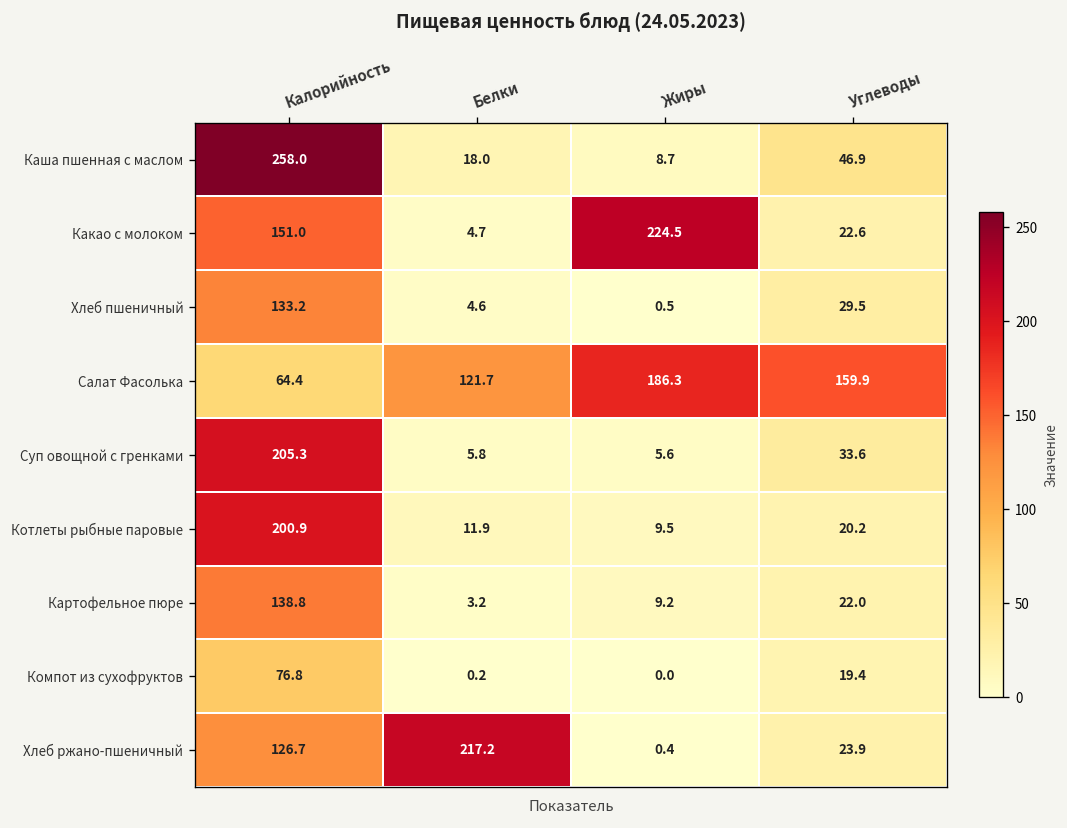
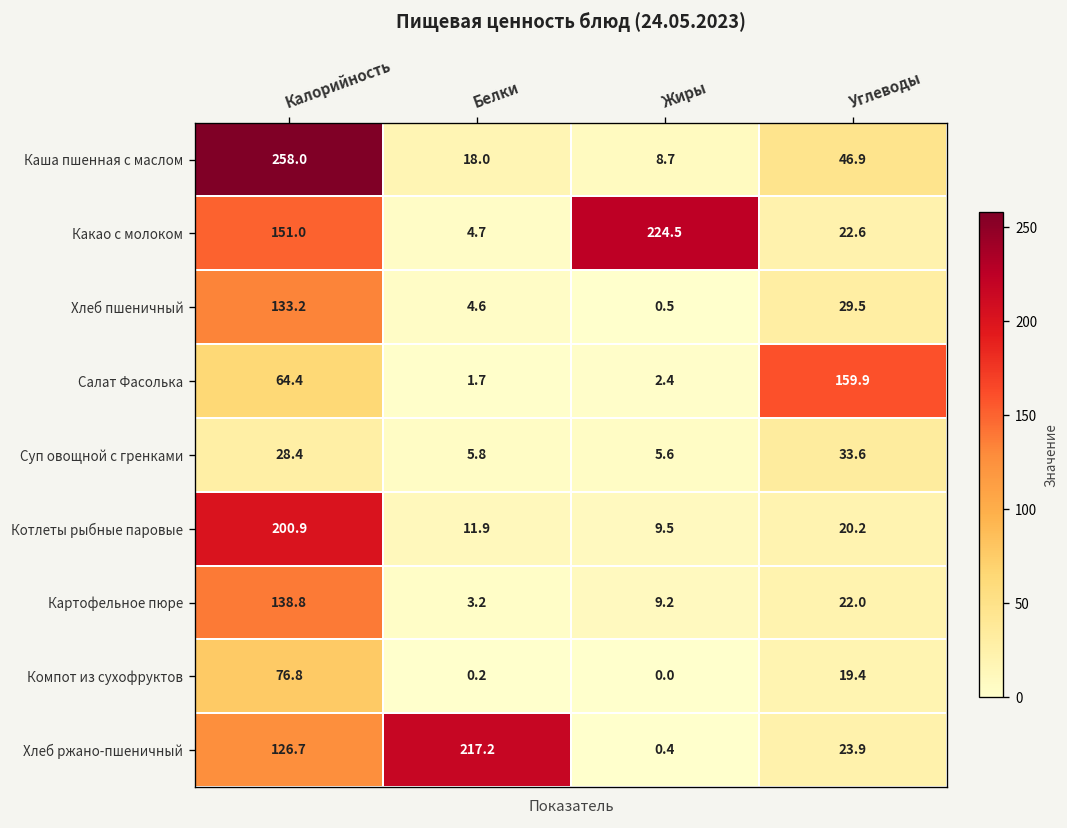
  {
    "Каша пшенная с маслом": {
      "Калорийность": 258.0,
      "Белки": 18.0,
      "Жиры": 8.7,
      "Углеводы": 46.9
    },
    "Какао с молоком": {
      "Калорийность": 151.0,
      "Белки": 4.7,
      "Жиры": 224.5,
      "Углеводы": 22.6
    },
    "Хлеб пшеничный": {
      "Калорийность": 133.2,
      "Белки": 4.6,
      "Жиры": 0.5,
      "Углеводы": 29.5
    },
    "Салат Фасолька": {
      "Калорийность": 64.4,
-     "Белки": 121.7,
-     "Жиры": 186.3,
+     "Белки": 1.7,
+     "Жиры": 2.4,
      "Углеводы": 159.9
    },
    "Суп овощной с гренками": {
-     "Калорийность": 205.3,
+     "Калорийность": 28.4,
      "Белки": 5.8,
      "Жиры": 5.6,
      "Углеводы": 33.6
    },
    "Котлеты рыбные паровые": {
      "Калорийность": 200.9,
      "Белки": 11.9,
      "Жиры": 9.5,
      "Углеводы": 20.2
    },
    "Картофельное пюре": {
      "Калорийность": 138.8,
      "Белки": 3.2,
      "Жиры": 9.2,
      "Углеводы": 22.0
    },
    "Компот из сухофруктов": {
      "Калорийность": 76.8,
      "Белки": 0.2,
      "Жиры": 0.0,
      "Углеводы": 19.4
    },
    "Хлеб ржано-пшеничный": {
      "Калорийность": 126.7,
      "Белки": 217.2,
      "Жиры": 0.4,
      "Углеводы": 23.9
    }
  }
